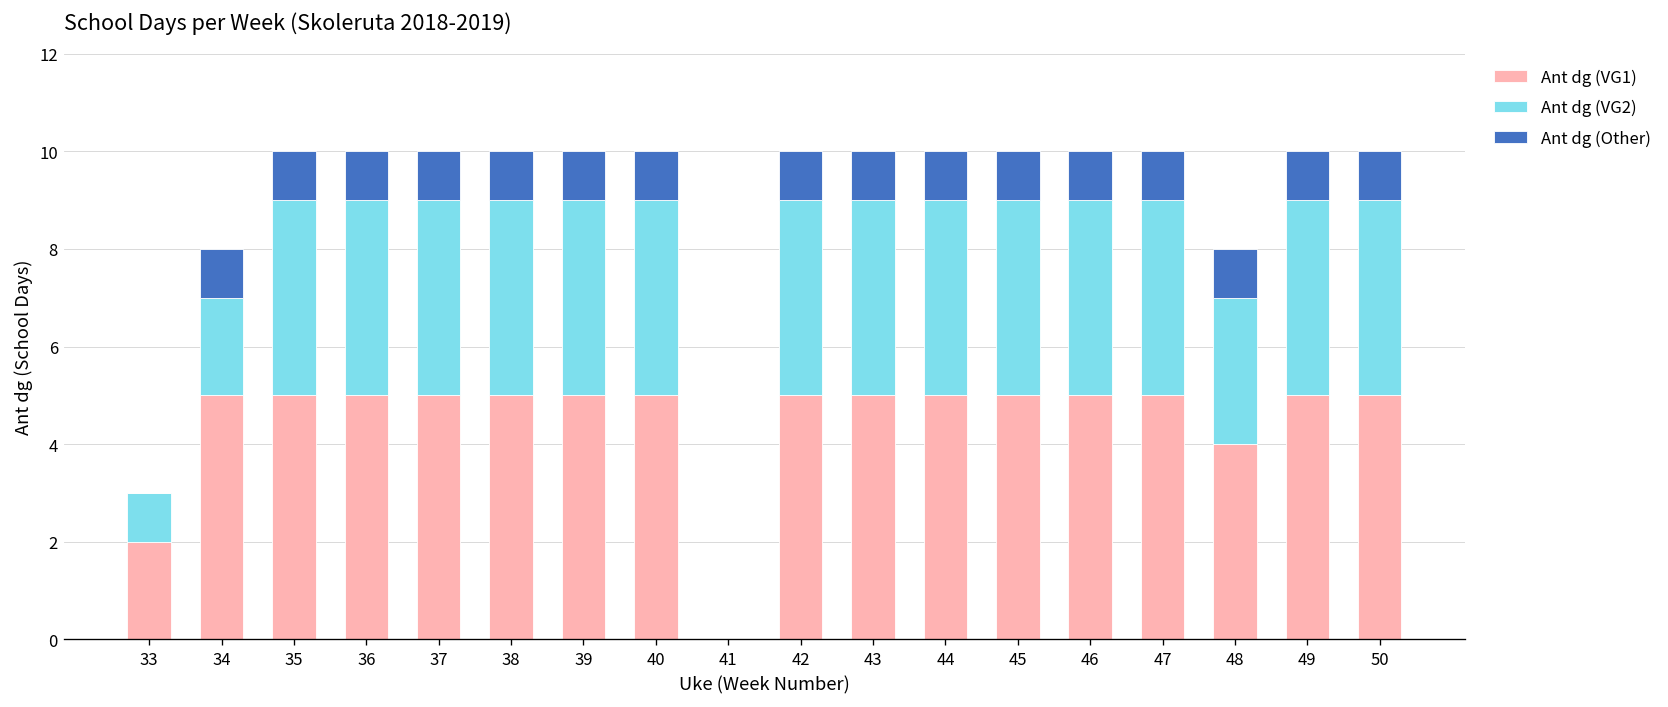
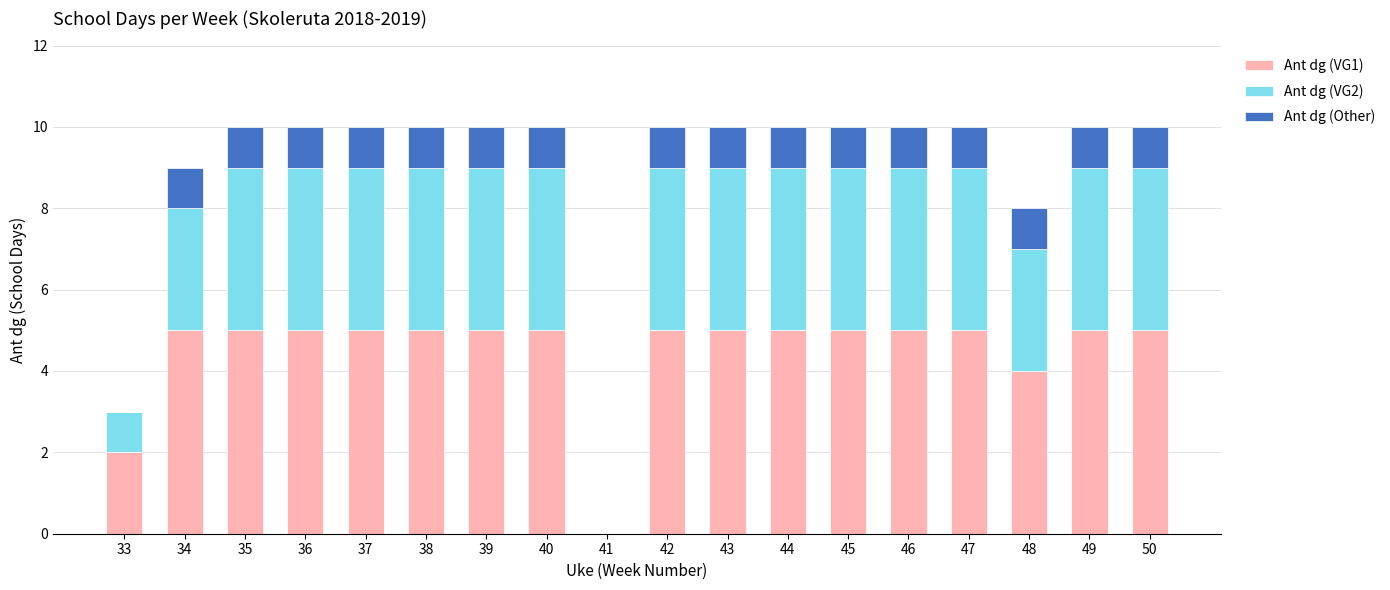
  {
    "Ant dg (VG1)": {
      "33": 2,
      "34": 5,
      "35": 5,
      "36": 5,
      "37": 5,
      "38": 5,
      "39": 5,
      "40": 5,
      "41": 0,
      "42": 5,
      "43": 5,
      "44": 5,
      "45": 5,
      "46": 5,
      "47": 5,
      "48": 4,
      "49": 5,
      "50": 5
    },
    "Ant dg (VG2)": {
      "33": 1,
-     "34": 2,
+     "34": 3,
      "35": 4,
      "36": 4,
      "37": 4,
      "38": 4,
      "39": 4,
      "40": 4,
      "41": 0,
      "42": 4,
      "43": 4,
      "44": 4,
      "45": 4,
      "46": 4,
      "47": 4,
      "48": 3,
      "49": 4,
      "50": 4
    },
    "Ant dg (Other)": {
      "33": 0,
      "34": 1,
      "35": 1,
      "36": 1,
      "37": 1,
      "38": 1,
      "39": 1,
      "40": 1,
      "41": 0,
      "42": 1,
      "43": 1,
      "44": 1,
      "45": 1,
      "46": 1,
      "47": 1,
      "48": 1,
      "49": 1,
      "50": 1
    }
  }
